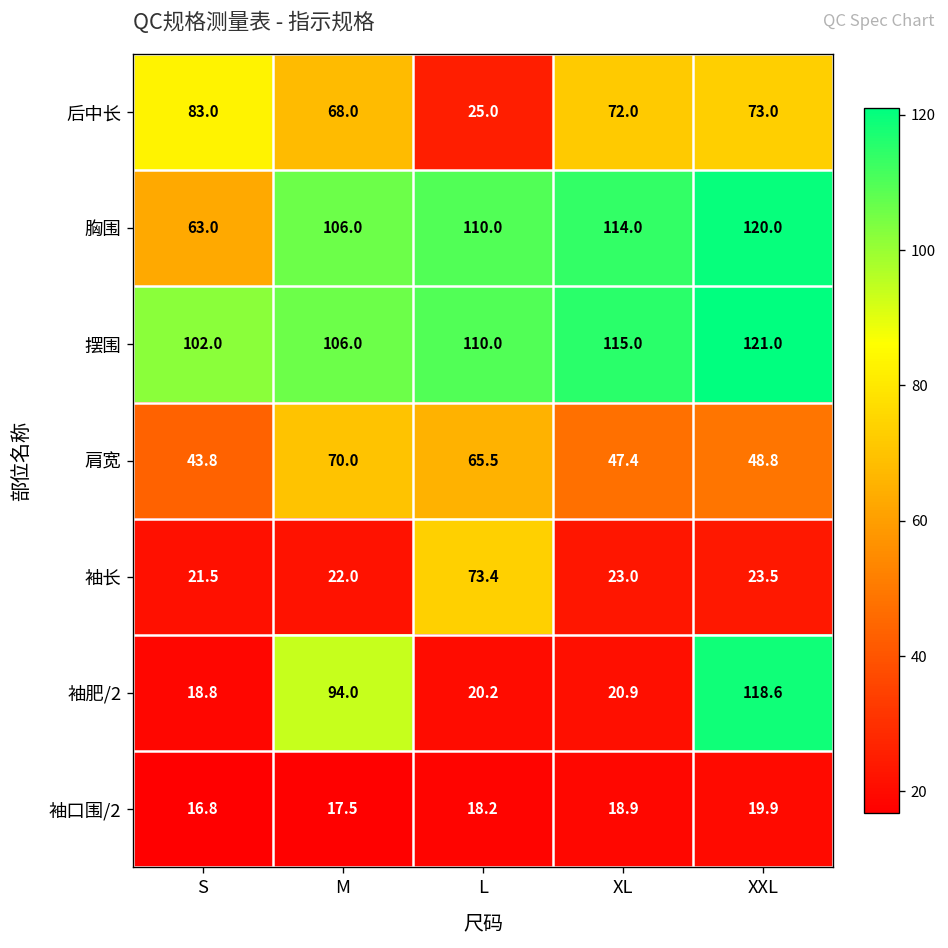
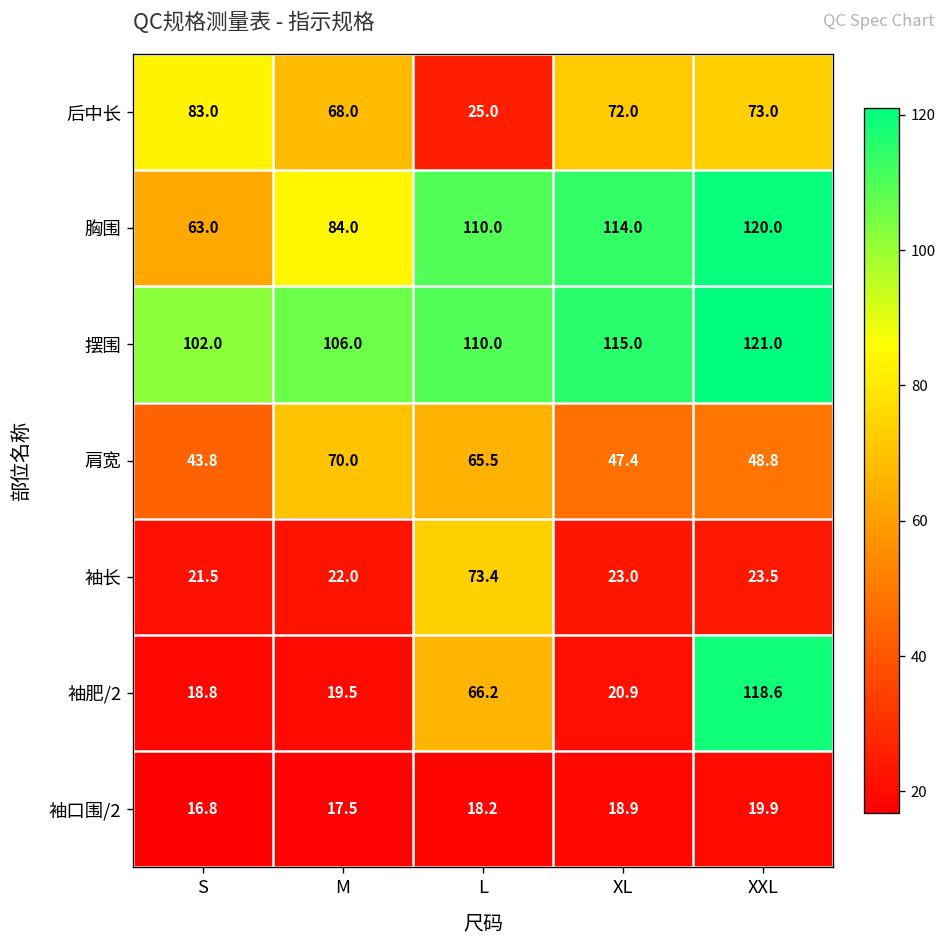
  {
    "后中长": {
      "S": 83.0,
      "M": 68.0,
      "L": 25.0,
      "XL": 72.0,
      "XXL": 73.0
    },
    "胸围": {
      "S": 63.0,
-     "M": 106.0,
+     "M": 84.0,
      "L": 110.0,
      "XL": 114.0,
      "XXL": 120.0
    },
    "摆围": {
      "S": 102.0,
      "M": 106.0,
      "L": 110.0,
      "XL": 115.0,
      "XXL": 121.0
    },
    "肩宽": {
      "S": 43.8,
      "M": 70.0,
      "L": 65.5,
      "XL": 47.4,
      "XXL": 48.8
    },
    "袖长": {
      "S": 21.5,
      "M": 22.0,
      "L": 73.4,
      "XL": 23.0,
      "XXL": 23.5
    },
    "袖肥/2": {
      "S": 18.8,
-     "M": 94.0,
-     "L": 20.2,
+     "M": 19.5,
+     "L": 66.2,
      "XL": 20.9,
      "XXL": 118.6
    },
    "袖口围/2": {
      "S": 16.8,
      "M": 17.5,
      "L": 18.2,
      "XL": 18.9,
      "XXL": 19.9
    }
  }
